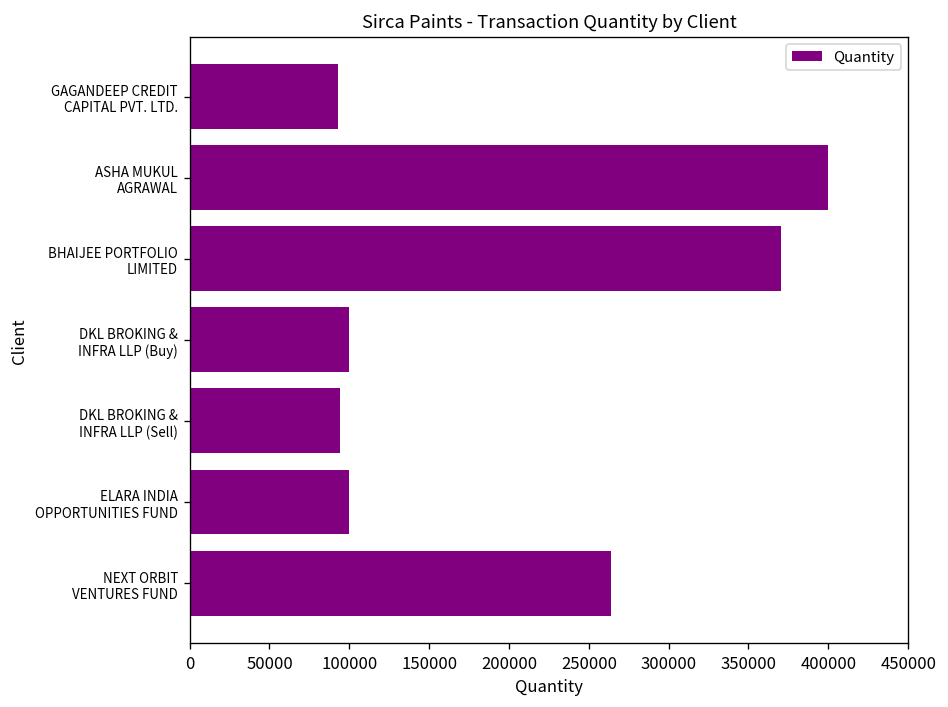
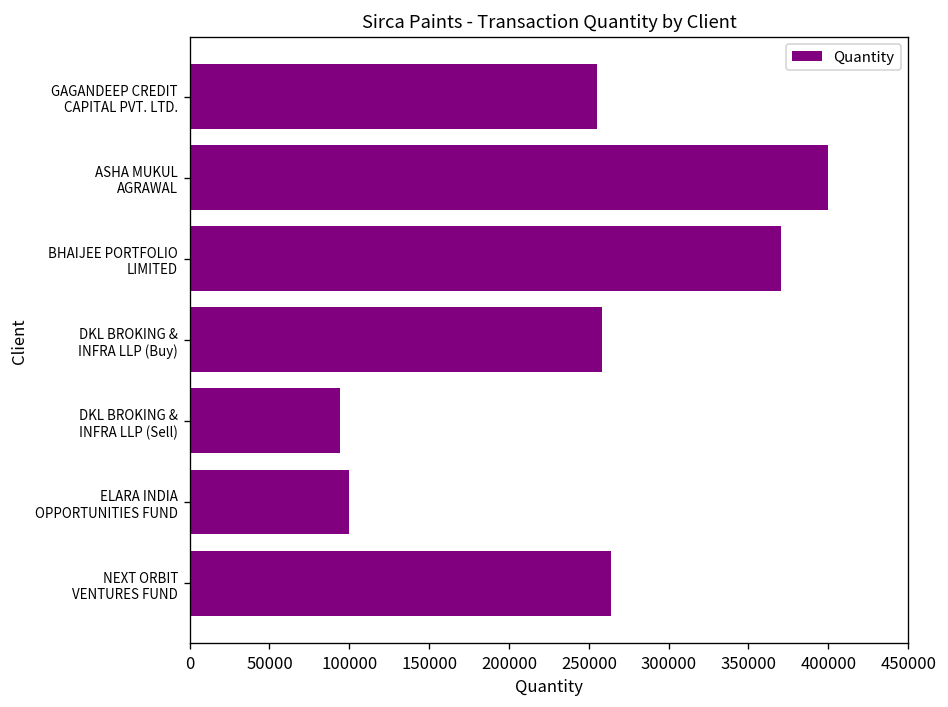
  {
-   "GAGANDEEP CREDIT CAPITAL PVT. LTD.": 93000,
+   "GAGANDEEP CREDIT CAPITAL PVT. LTD.": 255000,
    "ASHA MUKUL AGRAWAL": 400000,
    "BHAIJEE PORTFOLIO LIMITED": 370000,
-   "DKL BROKING & INFRA LLP (Buy)": 100000,
+   "DKL BROKING & INFRA LLP (Buy)": 258000,
    "DKL BROKING & INFRA LLP (Sell)": 94000,
    "ELARA INDIA OPPORTUNITIES FUND": 100000,
    "NEXT ORBIT VENTURES FUND": 264000
  }
